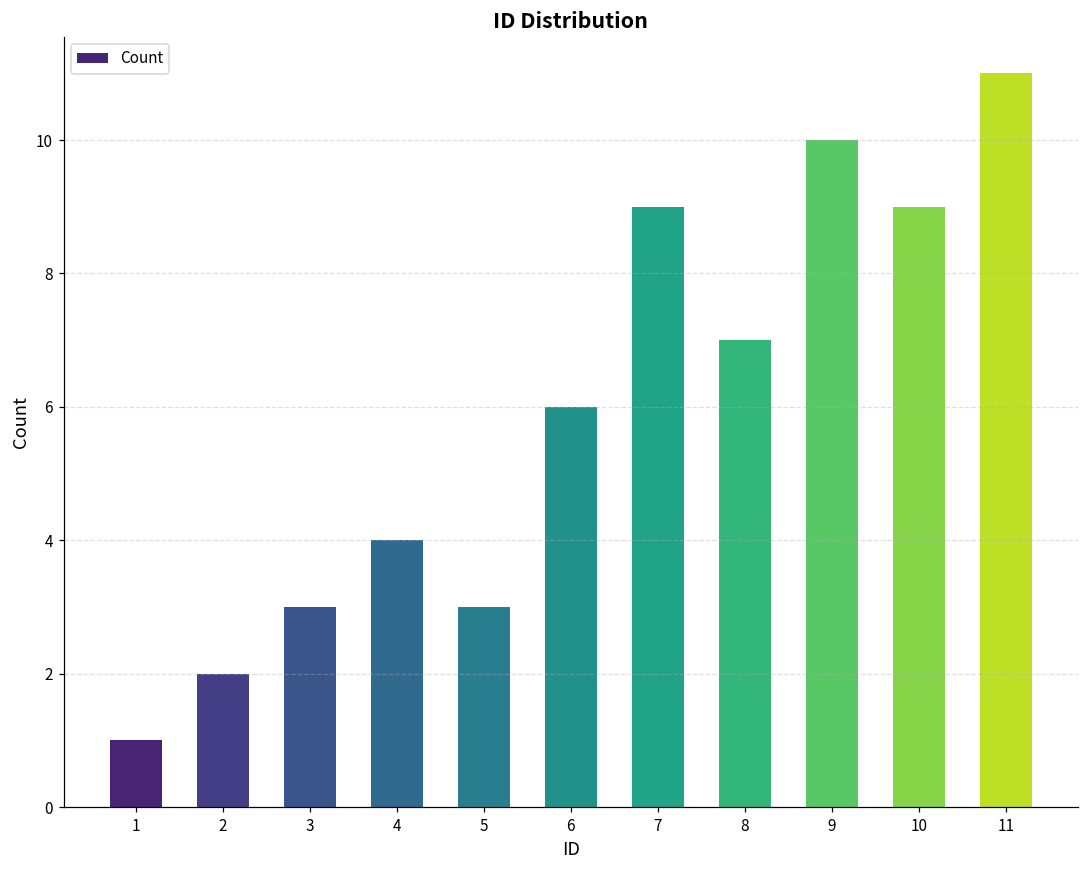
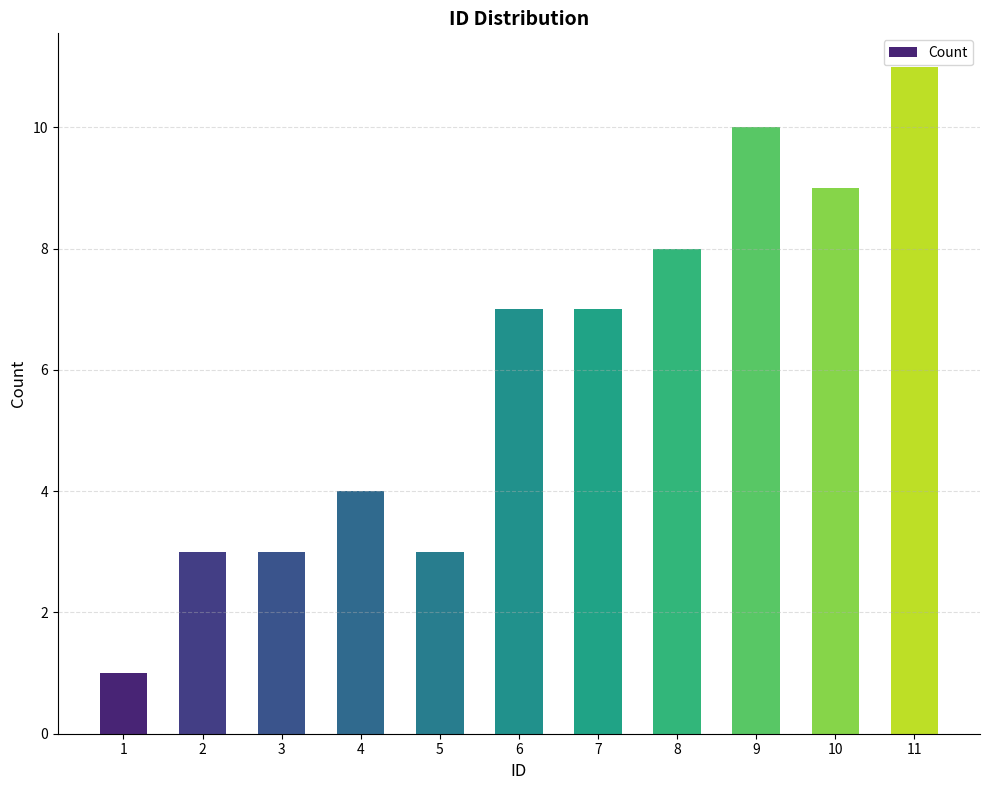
  {
    "1": 1,
-   "2": 2,
+   "2": 3,
    "3": 3,
    "4": 4,
    "5": 3,
-   "6": 6,
-   "7": 9,
-   "8": 7,
+   "6": 7,
+   "7": 7,
+   "8": 8,
    "9": 10,
    "10": 9,
    "11": 11
  }
